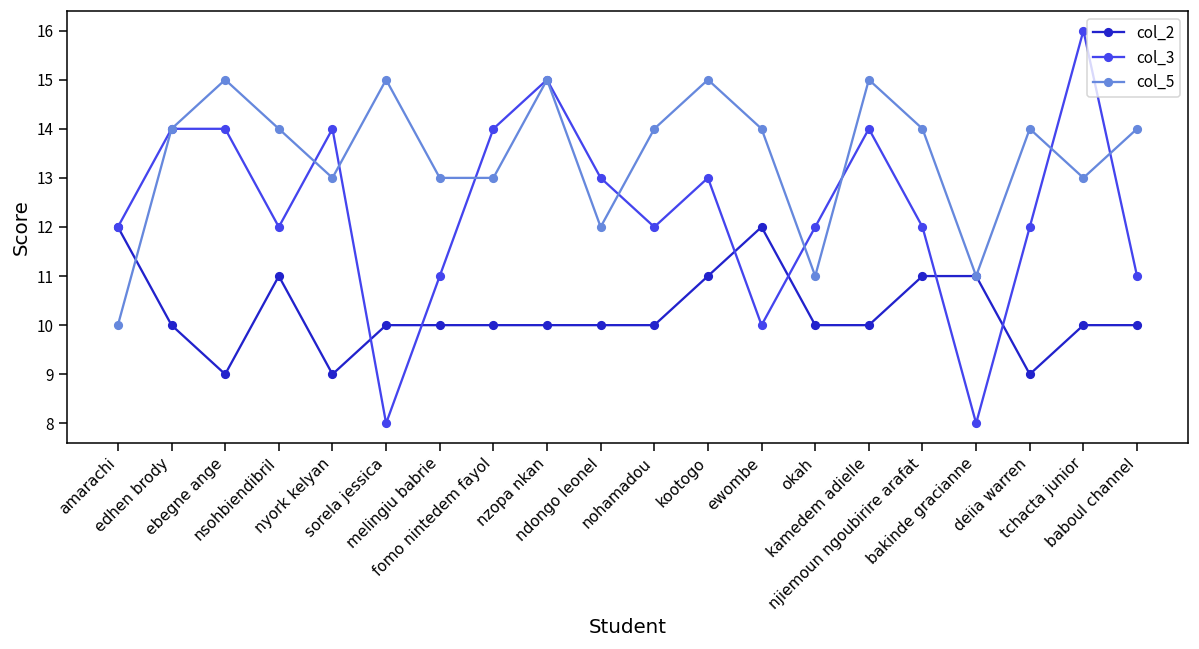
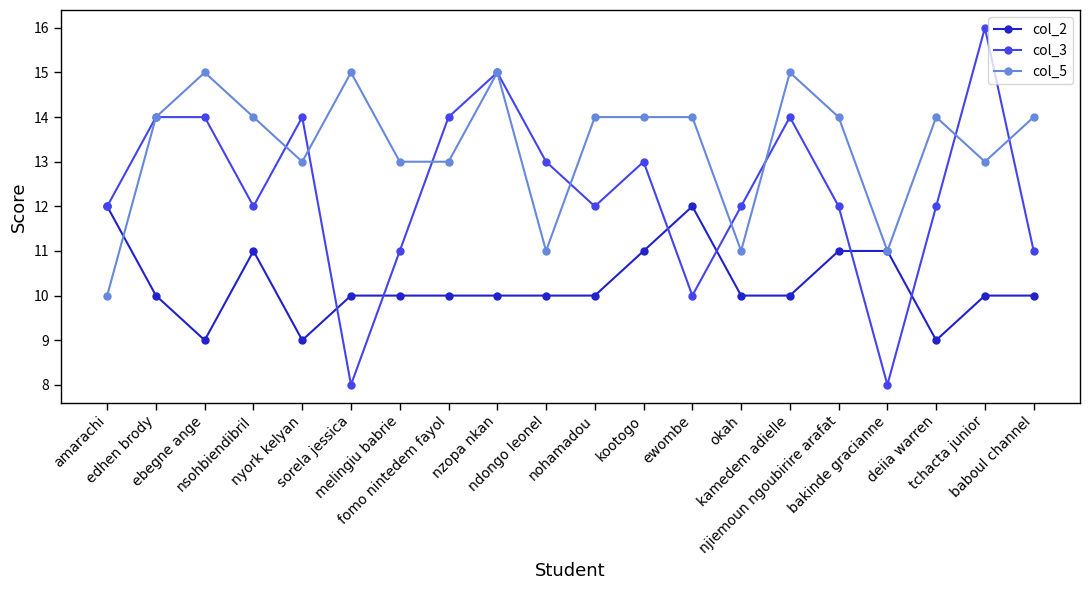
  {
    "col_5": {
      "amarachi": 10,
      "ebegne ange": 15,
      "nsohbiendibril": 14,
      "nyork kelyan": 13,
      "sorela jessica": 15,
      "melingiu babrie": 13,
      "fomo nintedem fayol": 13,
-     "ndongo leonel": 12,
+     "ndongo leonel": 11,
      "nohamadou": 14,
-     "kootogo": 15,
+     "kootogo": 14,
      "ewombe": 14,
      "okah": 11,
      "kamedem adielle": 15,
      "njiemoun ngoubirire arafat": 14,
      "deiia warren": 14,
      "tchacta junior": 13,
      "baboul channel": 14
    }
  }
